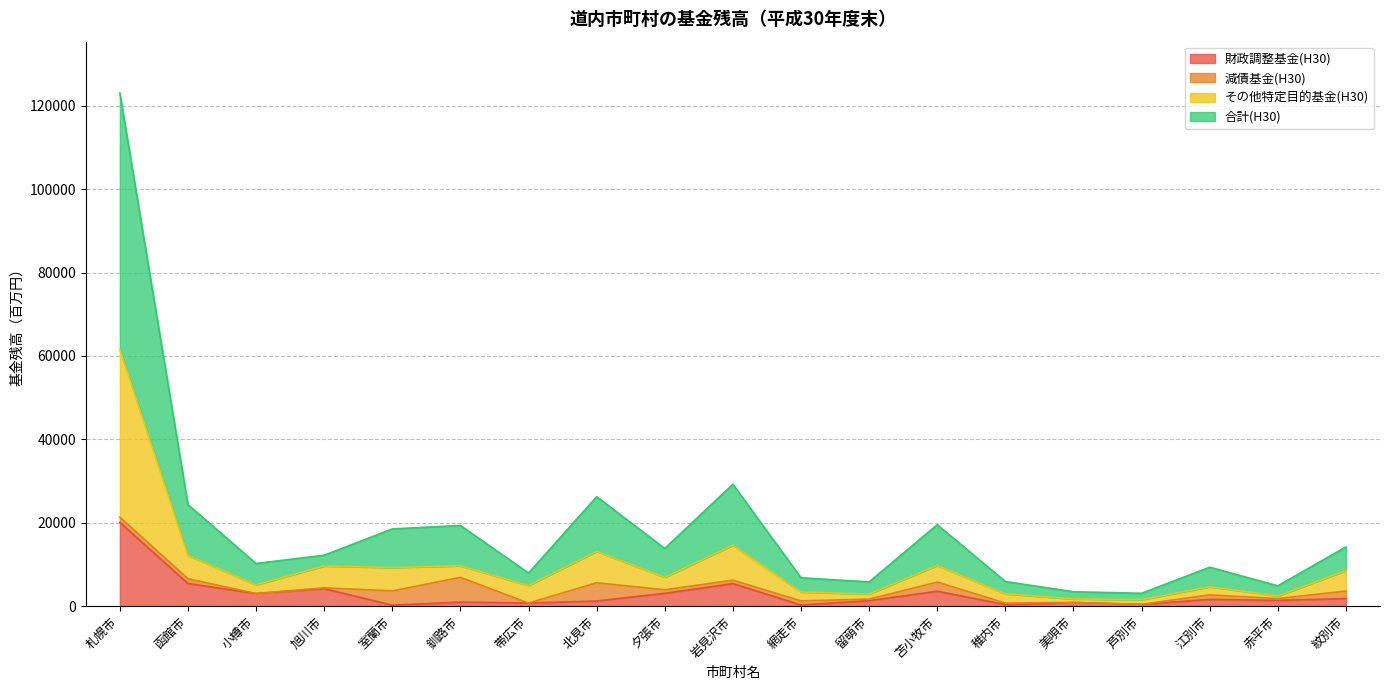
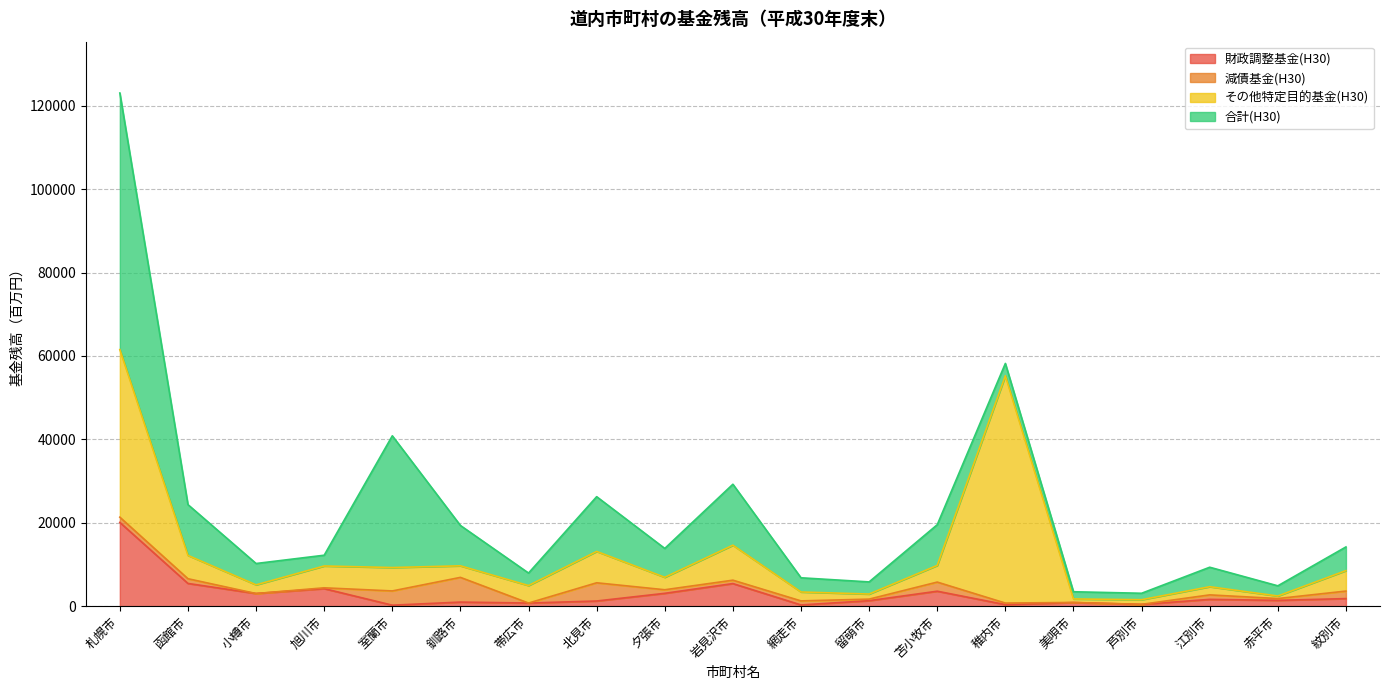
  {
    "その他特定目的基金(H30)": {
      "札幌市": 40000,
      "函館市": 6000,
      "小樽市": 2000,
      "旭川市": 5000,
      "室蘭市": 6000,
      "釧路市": 3000,
      "帯広市": 4000,
      "北見市": 8000,
      "夕張市": 3000,
      "岩見沢市": 8000,
      "網走市": 2000,
      "留萌市": 1000,
      "苫小牧市": 4000,
-     "稚内市": 2000,
+     "稚内市": 55000,
      "美唄市": 1000,
      "芦別市": 1000,
      "江別市": 2000,
      "赤平市": 1000,
      "紋別市": 5000
    },
    "合計(H30)": {
      "札幌市": 62000,
      "函館市": 12000,
      "小樽市": 5000,
      "旭川市": 3000,
-     "室蘭市": 9000,
+     "室蘭市": 32000,
      "釧路市": 10000,
      "帯広市": 3000,
      "北見市": 13000,
      "夕張市": 7000,
      "岩見沢市": 15000,
      "網走市": 3000,
      "留萌市": 3000,
      "苫小牧市": 10000,
      "稚内市": 3000,
      "美唄市": 2000,
      "芦別市": 2000,
      "江別市": 5000,
      "赤平市": 2000,
      "紋別市": 6000
    }
  }
